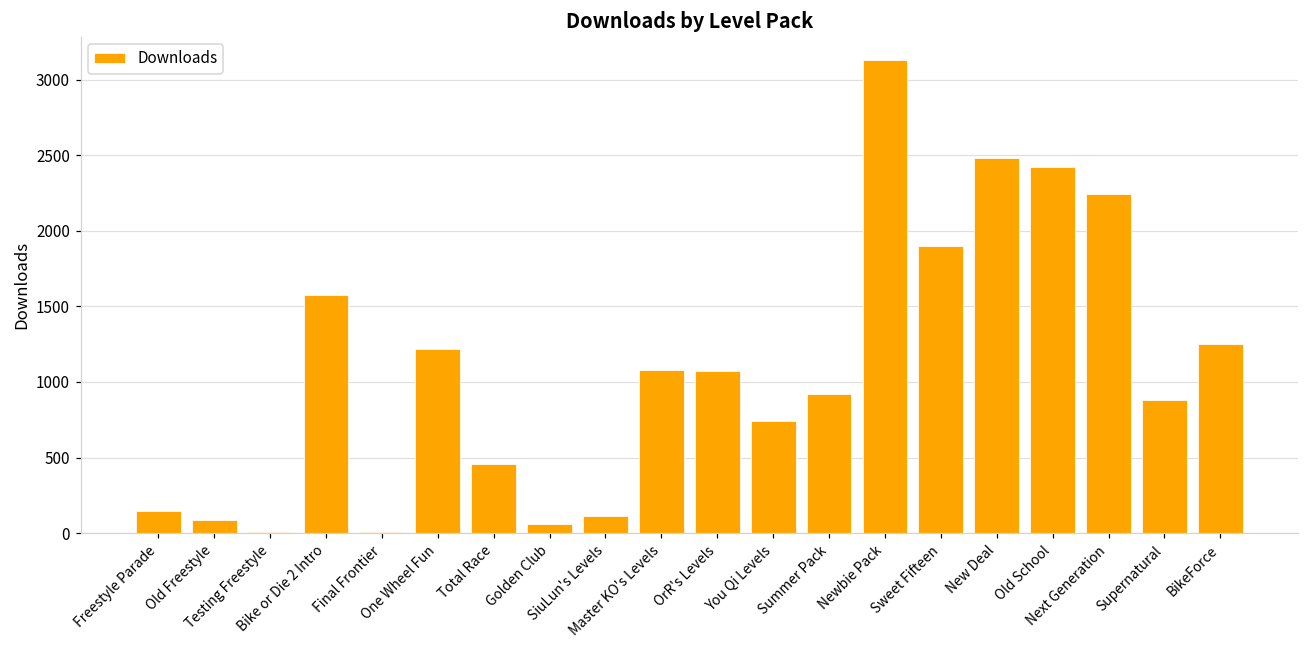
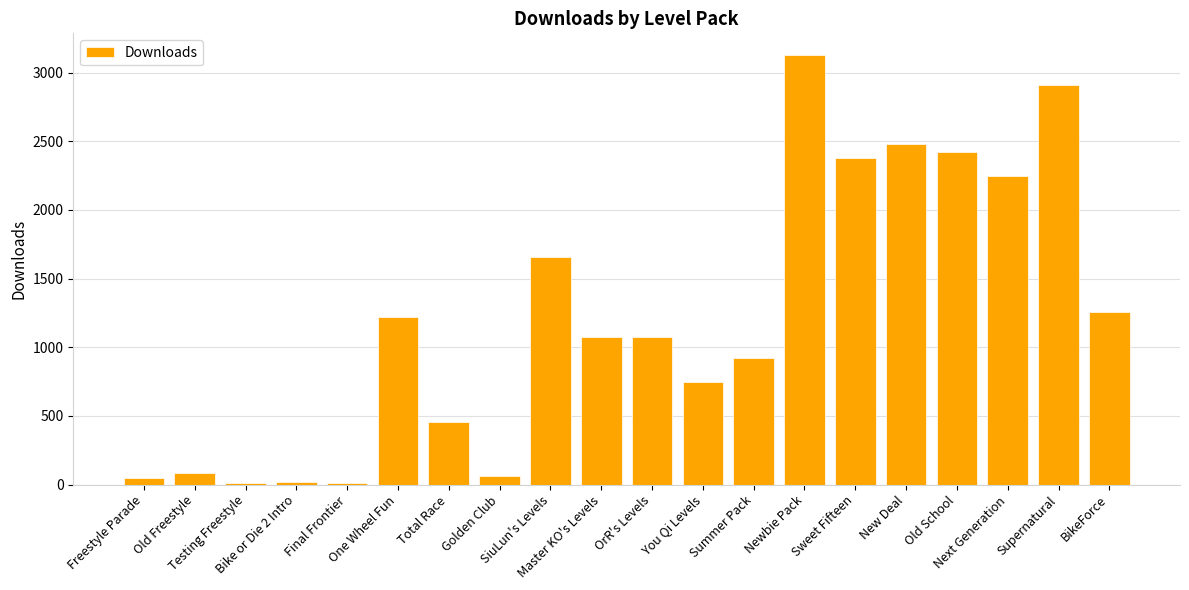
  {
-   "Freestyle Parade": 150,
+   "Freestyle Parade": 50,
    "Old Freestyle": 90,
-   "Bike or Die 2 Intro": 1570,
+   "Bike or Die 2 Intro": 20,
    "One Wheel Fun": 1220,
    "Total Race": 450,
    "Golden Club": 60,
-   "SiuLun's Levels": 120,
+   "SiuLun's Levels": 1660,
    "Master KO's Levels": 1080,
    "OrR's Levels": 1070,
    "You Qi Levels": 740,
    "Summer Pack": 920,
    "Newbie Pack": 3130,
-   "Sweet Fifteen": 1900,
+   "Sweet Fifteen": 2380,
    "New Deal": 2480,
    "Old School": 2420,
    "Next Generation": 2240,
-   "Supernatural": 880,
+   "Supernatural": 2910,
    "BikeForce": 1250
  }
